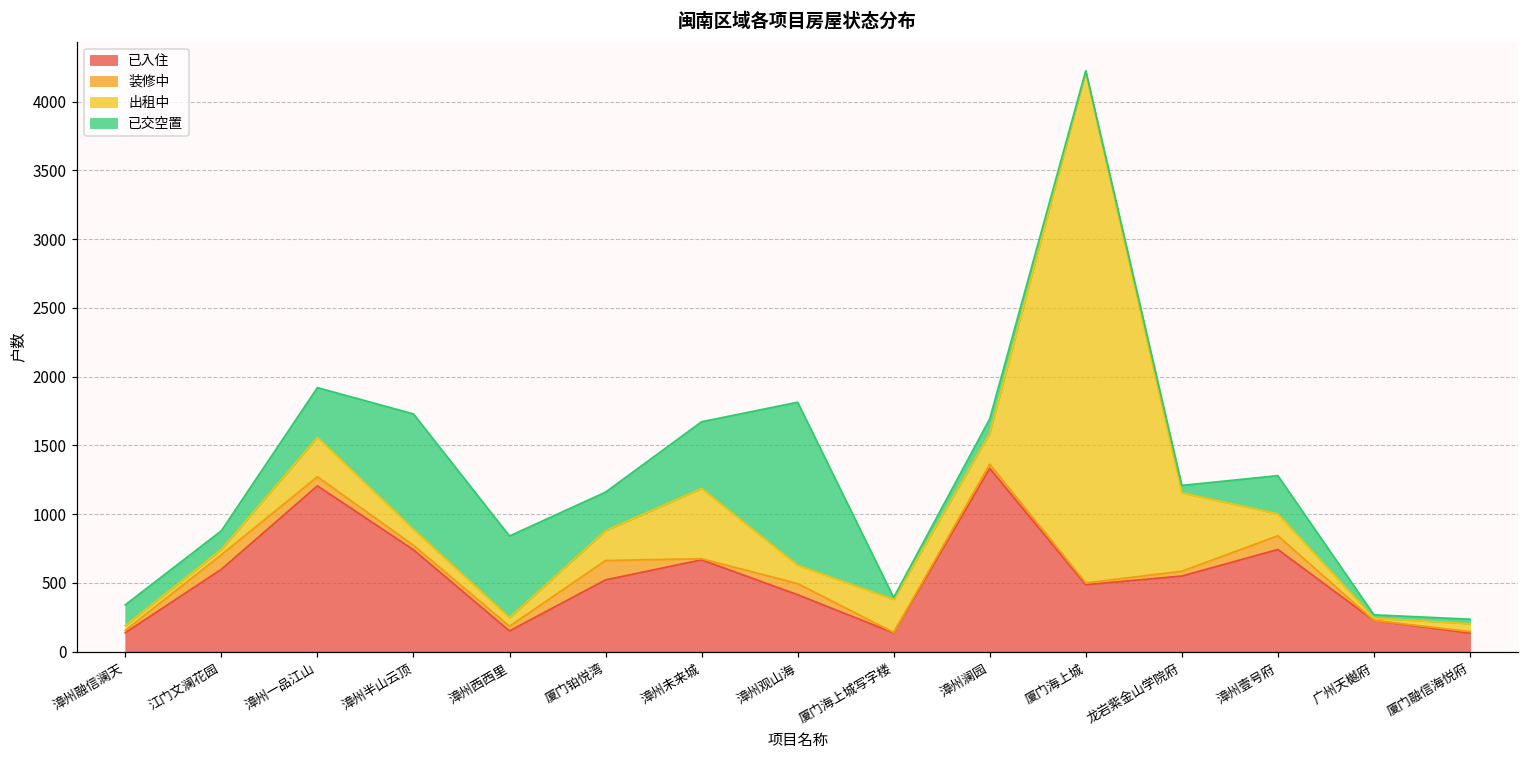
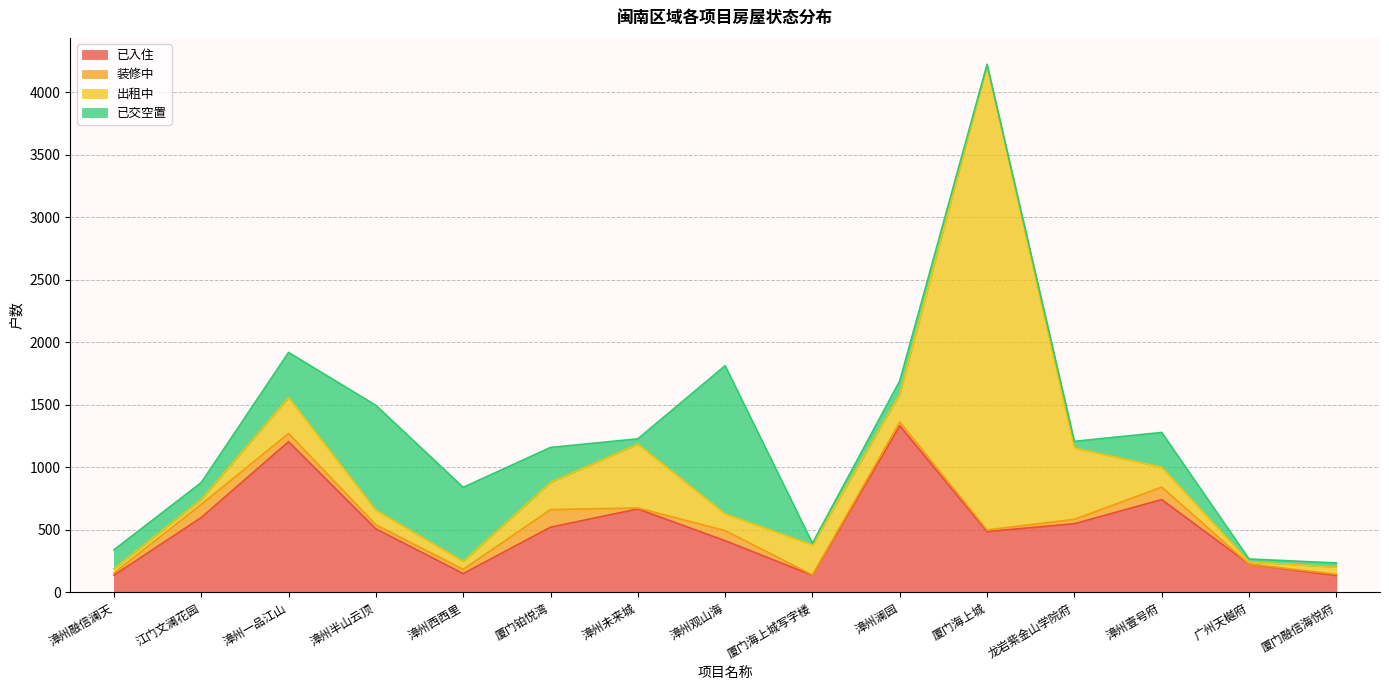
  {
    "已入住": {
      "江门文澜花园": 600,
      "漳州一品江山": 1210,
-     "漳州半山云顶": 740,
+     "漳州半山云顶": 510,
      "漳州西西里": 150,
      "厦门铂悦湾": 520,
      "漳州观山海": 410,
      "漳州澜园": 1330,
      "龙岩紫金山学院府": 550,
      "漳州壹号府": 740
    },
    "已交空置": {
      "漳州融信澜天": 150,
      "江门文澜花园": 140,
      "漳州一品江山": 360,
      "漳州半山云顶": 840,
      "漳州西西里": 590,
      "厦门铂悦湾": 280,
-     "漳州未来城": 490,
+     "漳州未来城": 40,
      "漳州观山海": 1190,
      "漳州澜园": 110,
      "龙岩紫金山学院府": 50,
      "漳州壹号府": 280,
      "广州天樾府": 20,
      "厦门融信海悦府": 30
    }
  }
